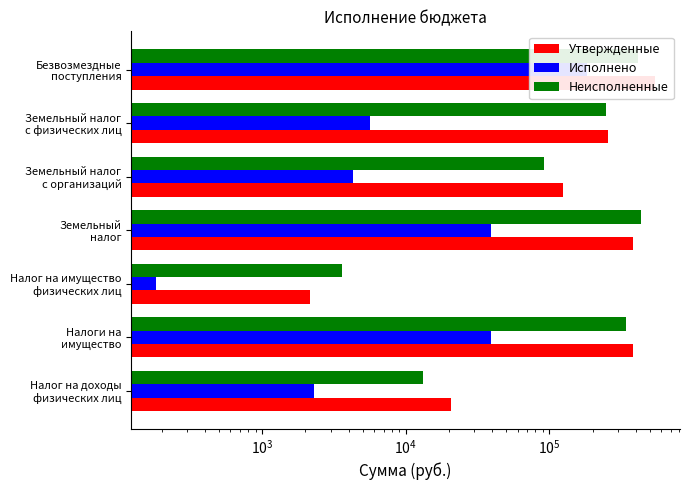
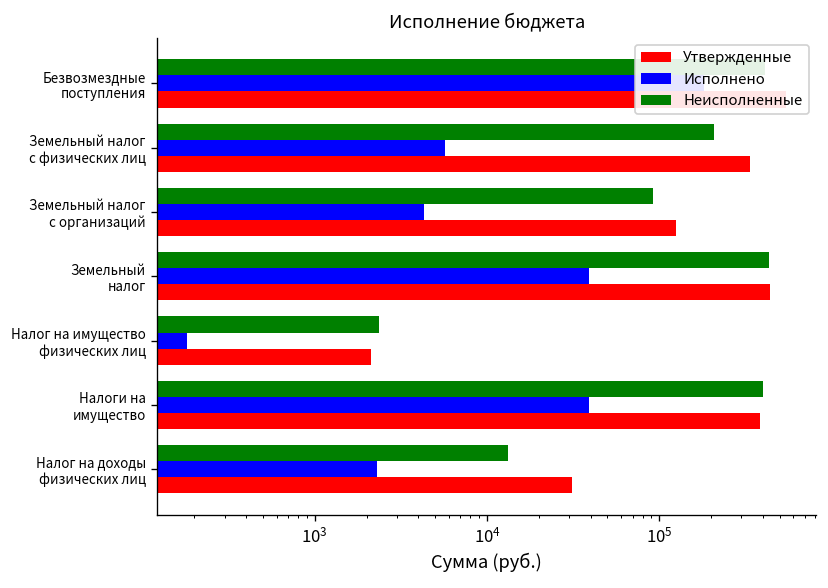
  {
    "Утвержденные": {
-     "Земельный налог с физических лиц": 260000,
+     "Земельный налог с физических лиц": 330000,
      "Земельный налог с организаций": 130000,
-     "Земельный налог": 380000,
+     "Земельный налог": 440000,
      "Налог на имущество физических лиц": 2100,
      "Налоги на имущество": 380000,
-     "Налог на доходы физических лиц": 21000
+     "Налог на доходы физических лиц": 31000
    },
    "Исполнено": {
      "Земельный налог с физических лиц": 5700,
      "Земельный налог с организаций": 4300,
      "Земельный налог": 39000,
      "Налог на имущество физических лиц": 180,
      "Налоги на имущество": 39000,
      "Налог на доходы физических лиц": 2300
    },
    "Неисполненные": {
-     "Земельный налог с физических лиц": 250000,
+     "Земельный налог с физических лиц": 210000,
      "Земельный налог с организаций": 90000,
      "Земельный налог": 440000,
-     "Налог на имущество физических лиц": 3600,
-     "Налоги на имущество": 340000,
+     "Налог на имущество физических лиц": 2400,
+     "Налоги на имущество": 400000,
      "Налог на доходы физических лиц": 13000
    }
  }
